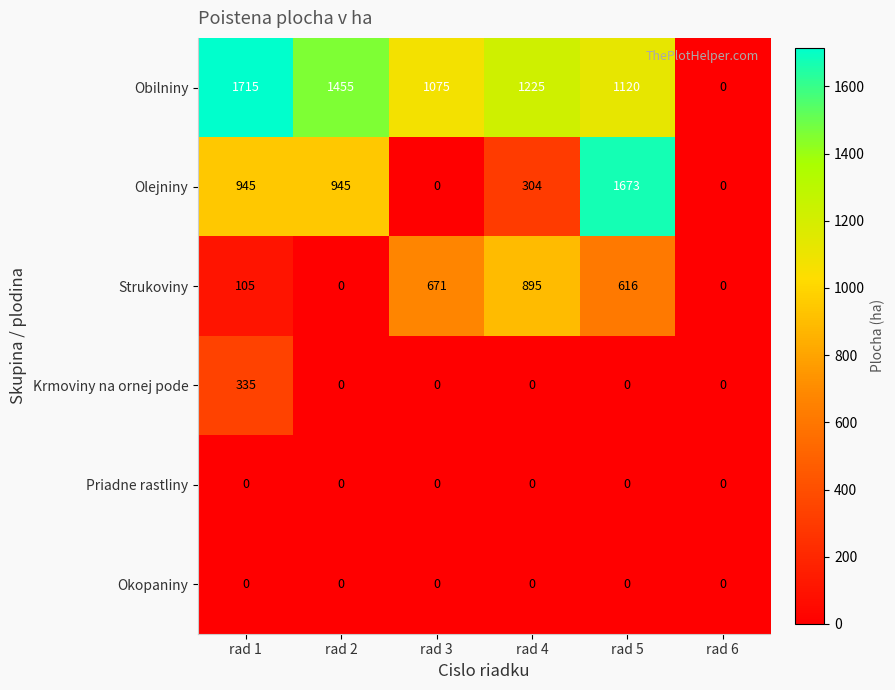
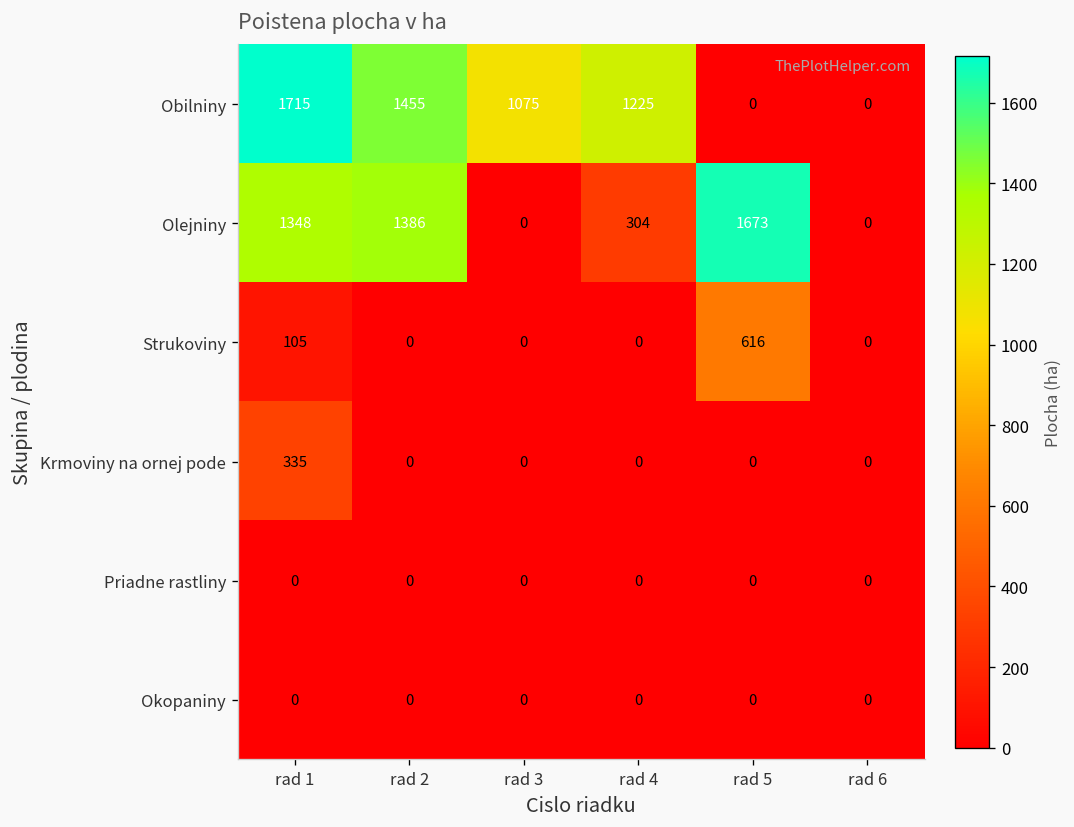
  {
    "Obilniny": {
      "rad 1": 1715,
      "rad 2": 1455,
      "rad 3": 1075,
      "rad 4": 1225,
-     "rad 5": 1120
+     "rad 5": 0
    },
    "Olejniny": {
-     "rad 1": 945,
-     "rad 2": 945,
+     "rad 1": 1348,
+     "rad 2": 1386,
      "rad 3": 0,
      "rad 4": 304,
      "rad 5": 1673,
      "rad 6": 0
    },
    "Strukoviny": {
      "rad 1": 105,
      "rad 2": 0,
-     "rad 3": 671,
-     "rad 4": 895,
+     "rad 3": 0,
+     "rad 4": 0,
      "rad 5": 616,
      "rad 6": 0
    },
    "Krmoviny na ornej pode": {
      "rad 1": 335,
      "rad 2": 0,
      "rad 3": 0,
      "rad 4": 0,
      "rad 5": 0,
      "rad 6": 0
    },
    "Priadne rastliny": {
      "rad 1": 0,
      "rad 2": 0,
      "rad 3": 0,
      "rad 4": 0,
      "rad 5": 0,
      "rad 6": 0
    },
    "Okopaniny": {
      "rad 1": 0,
      "rad 2": 0,
      "rad 3": 0,
      "rad 4": 0,
      "rad 5": 0,
      "rad 6": 0
    }
  }
